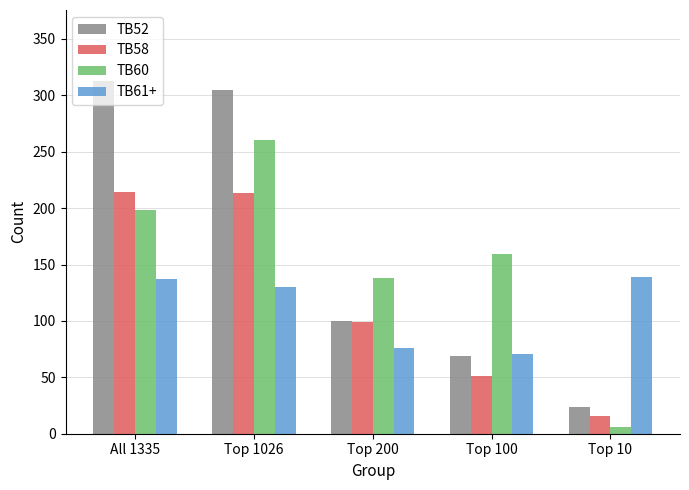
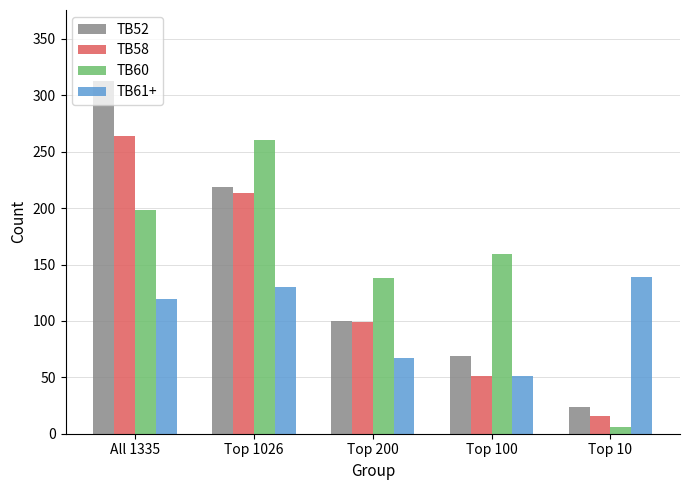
  {
    "TB52": {
-     "Top 1026": 305,
+     "Top 1026": 219,
      "Top 200": 100,
      "Top 100": 69,
      "Top 10": 24
    },
    "TB58": {
-     "All 1335": 214,
+     "All 1335": 264,
      "Top 1026": 213,
      "Top 200": 99,
      "Top 100": 51,
      "Top 10": 16
    },
    "TB60": {
      "All 1335": 198,
      "Top 1026": 260,
      "Top 200": 138,
      "Top 100": 159,
      "Top 10": 6
    },
    "TB61+": {
-     "All 1335": 137,
+     "All 1335": 119,
      "Top 1026": 130,
-     "Top 200": 76,
-     "Top 100": 71,
+     "Top 200": 67,
+     "Top 100": 51,
      "Top 10": 139
    }
  }
